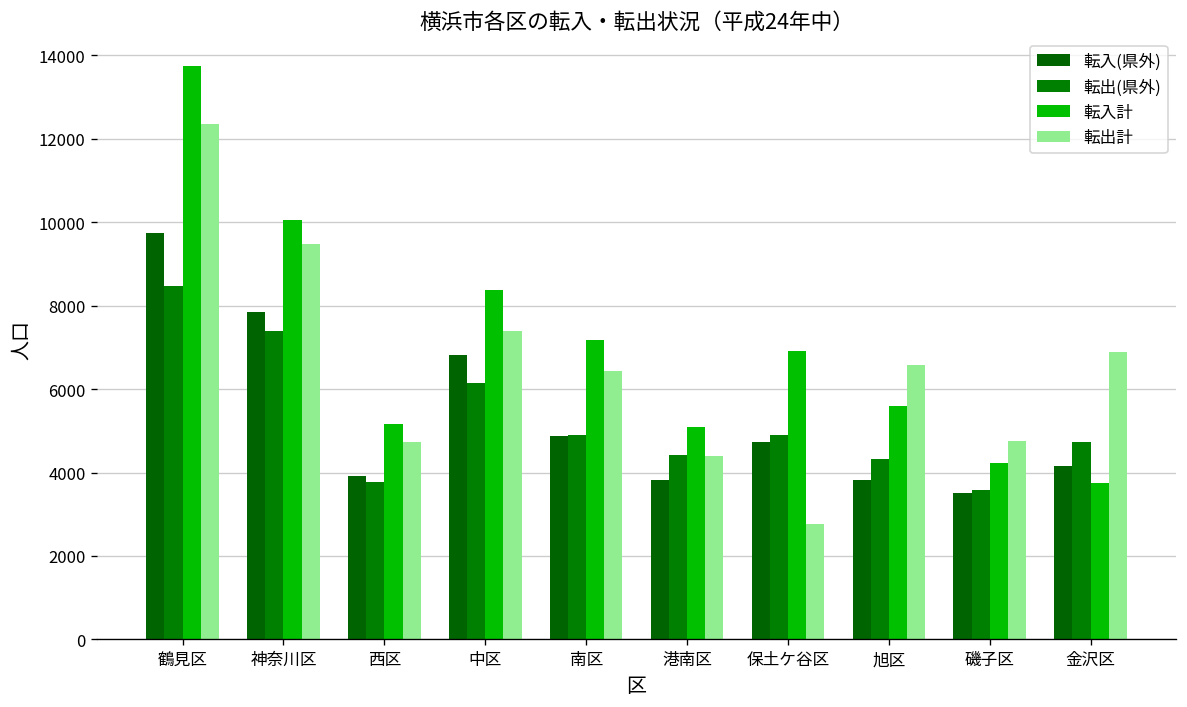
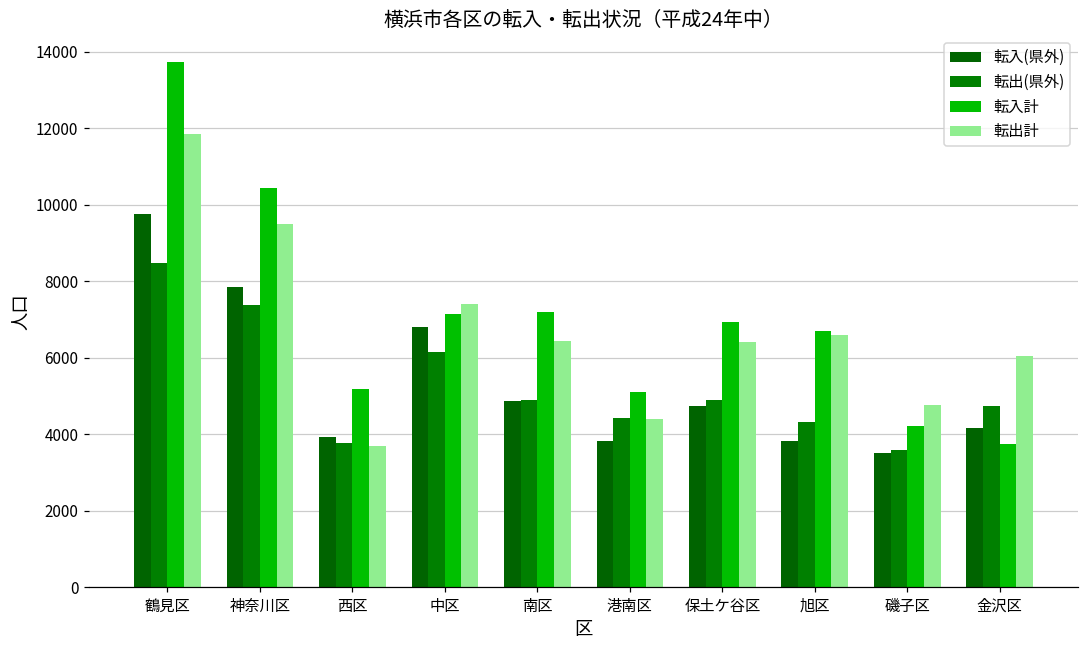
  {
    "転入計": {
      "鶴見区": 13700,
-     "神奈川区": 10000,
+     "神奈川区": 10400,
      "西区": 5200,
-     "中区": 8400,
+     "中区": 7100,
      "南区": 7200,
      "港南区": 5100,
      "保土ケ谷区": 6900,
-     "旭区": 5600,
+     "旭区": 6700,
      "磯子区": 4200,
      "金沢区": 3700
    },
    "転出計": {
-     "鶴見区": 12300,
+     "鶴見区": 11800,
      "神奈川区": 9500,
-     "西区": 4700,
+     "西区": 3700,
      "中区": 7400,
      "南区": 6400,
      "港南区": 4400,
-     "保土ケ谷区": 2800,
+     "保土ケ谷区": 6400,
      "旭区": 6600,
      "磯子区": 4800,
-     "金沢区": 6900
+     "金沢区": 6000
    }
  }
